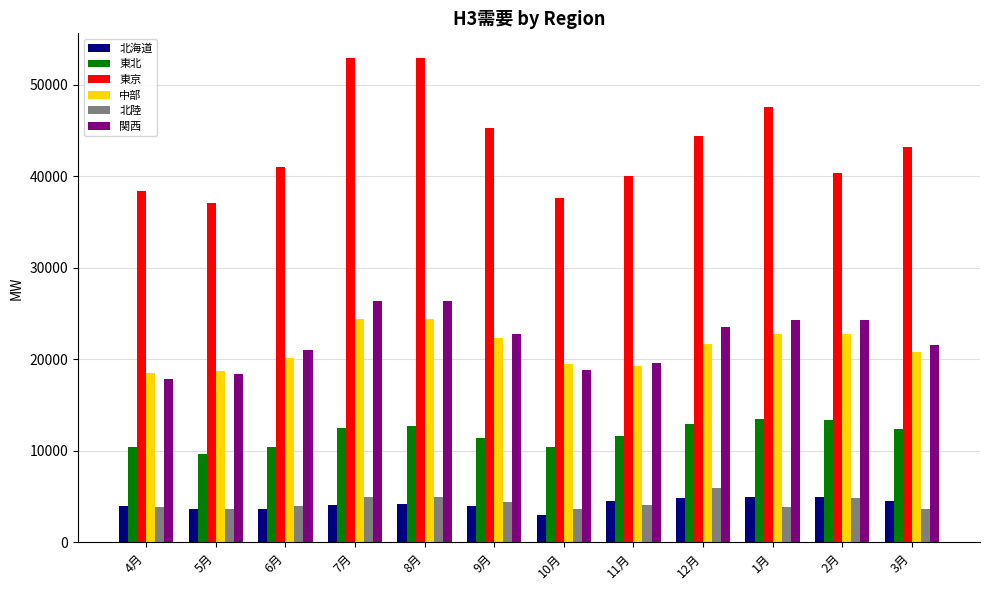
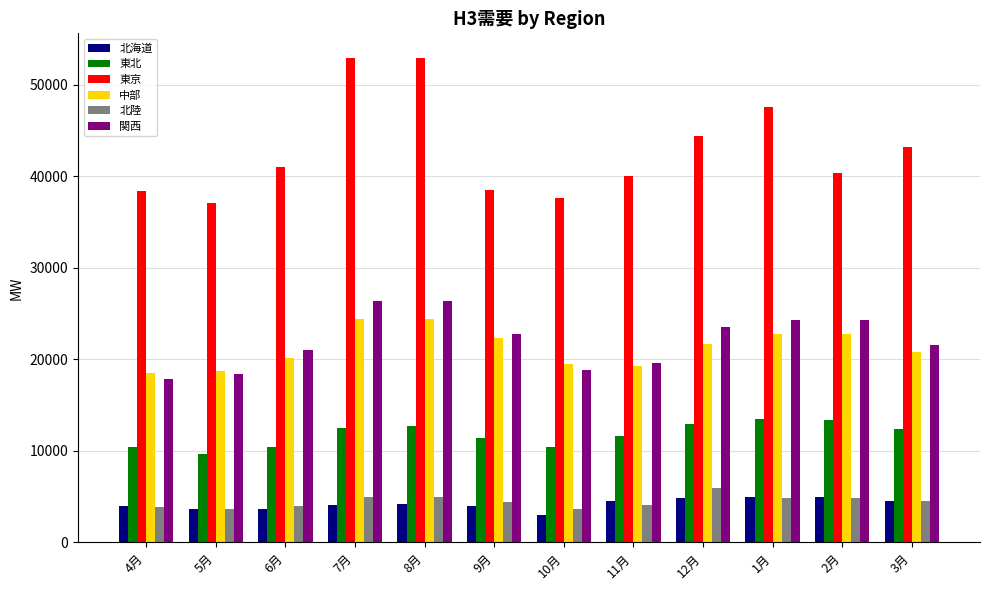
  {
    "北海道": {
      "4月": 4000,
      "5月": 4000,
      "6月": 4000,
      "7月": 4000,
      "8月": 4000,
      "9月": 4000,
      "10月": 3000,
      "11月": 5000,
      "12月": 5000,
      "1月": 5000,
      "2月": 5000,
      "3月": 5000
    },
    "東北": {
      "4月": 10000,
      "5月": 10000,
      "6月": 10000,
      "7月": 12000,
      "8月": 13000,
      "9月": 11000,
      "10月": 10000,
      "11月": 12000,
      "12月": 13000,
      "1月": 13000,
      "2月": 13000,
      "3月": 12000
    },
    "東京": {
      "4月": 38000,
      "5月": 37000,
      "6月": 41000,
      "7月": 53000,
      "8月": 53000,
-     "9月": 45000,
+     "9月": 38000,
      "10月": 38000,
      "11月": 40000,
      "12月": 44000,
      "1月": 48000,
      "2月": 40000,
      "3月": 43000
    },
    "中部": {
      "4月": 18000,
      "5月": 19000,
      "6月": 20000,
      "7月": 24000,
      "8月": 24000,
      "9月": 22000,
      "10月": 19000,
      "11月": 19000,
      "12月": 22000,
      "1月": 23000,
      "2月": 23000,
      "3月": 21000
    },
    "北陸": {
      "4月": 4000,
      "5月": 4000,
      "6月": 4000,
      "7月": 5000,
      "8月": 5000,
      "9月": 4000,
      "10月": 4000,
      "11月": 4000,
      "12月": 6000,
-     "1月": 4000,
+     "1月": 5000,
      "2月": 5000,
-     "3月": 3600
+     "3月": 4500
    },
    "関西": {
      "4月": 18000,
      "5月": 18000,
      "6月": 21000,
      "7月": 26000,
      "8月": 26000,
      "9月": 23000,
      "10月": 19000,
      "11月": 20000,
      "12月": 24000,
      "1月": 24000,
      "2月": 24000,
      "3月": 22000
    }
  }
